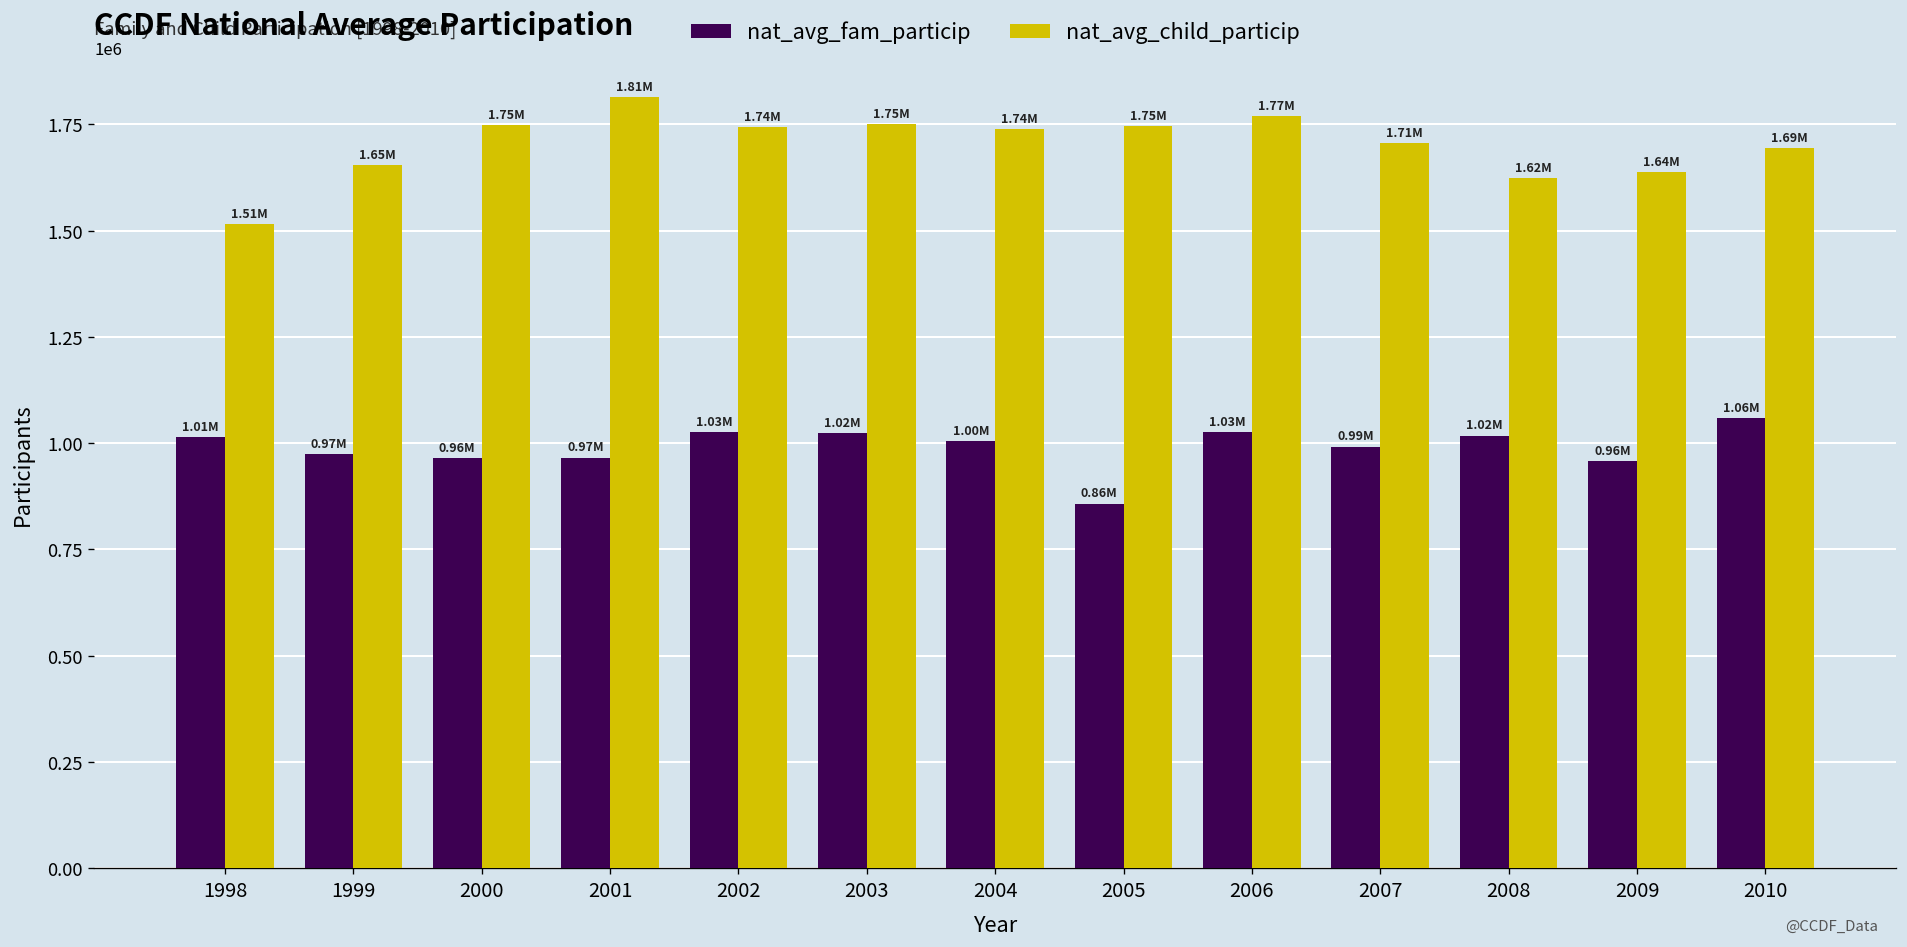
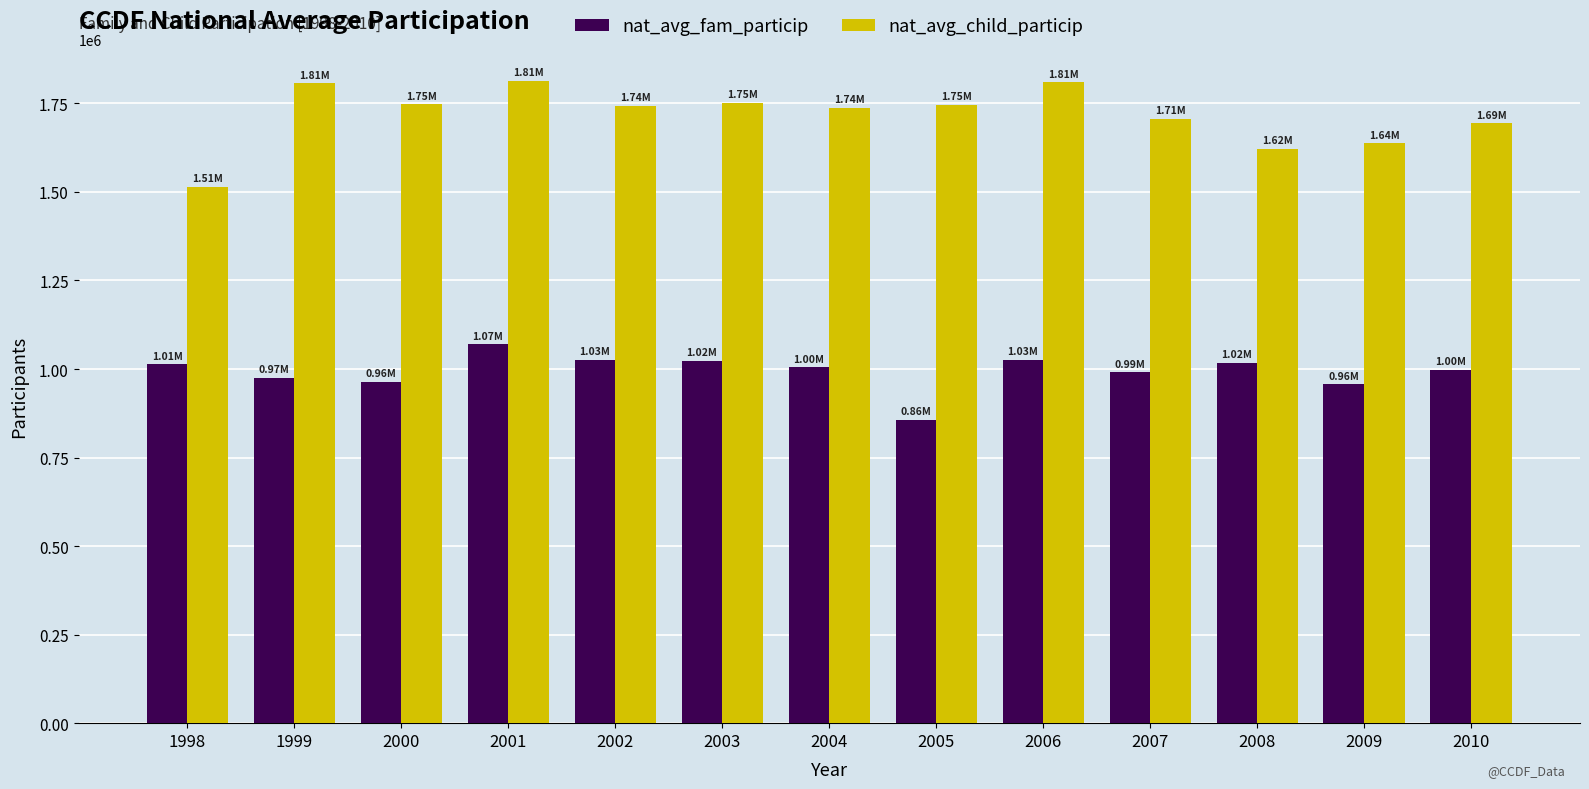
  {
    "nat_avg_fam_particip": {
      "1998": "1.01M",
      "1999": "0.97M",
      "2000": "0.96M",
-     "2001": "0.97M",
+     "2001": "1.07M",
      "2002": "1.03M",
      "2003": "1.02M",
      "2004": "1.00M",
      "2005": "0.86M",
      "2006": "1.03M",
      "2007": "0.99M",
      "2008": "1.02M",
      "2009": "0.96M",
-     "2010": "1.06M"
+     "2010": "1.00M"
    },
    "nat_avg_child_particip": {
      "1998": "1.51M",
-     "1999": "1.65M",
+     "1999": "1.81M",
      "2000": "1.75M",
      "2001": "1.81M",
      "2002": "1.74M",
      "2003": "1.75M",
      "2004": "1.74M",
      "2005": "1.75M",
-     "2006": "1.77M",
+     "2006": "1.81M",
      "2007": "1.71M",
      "2008": "1.62M",
      "2009": "1.64M",
      "2010": "1.69M"
    }
  }
